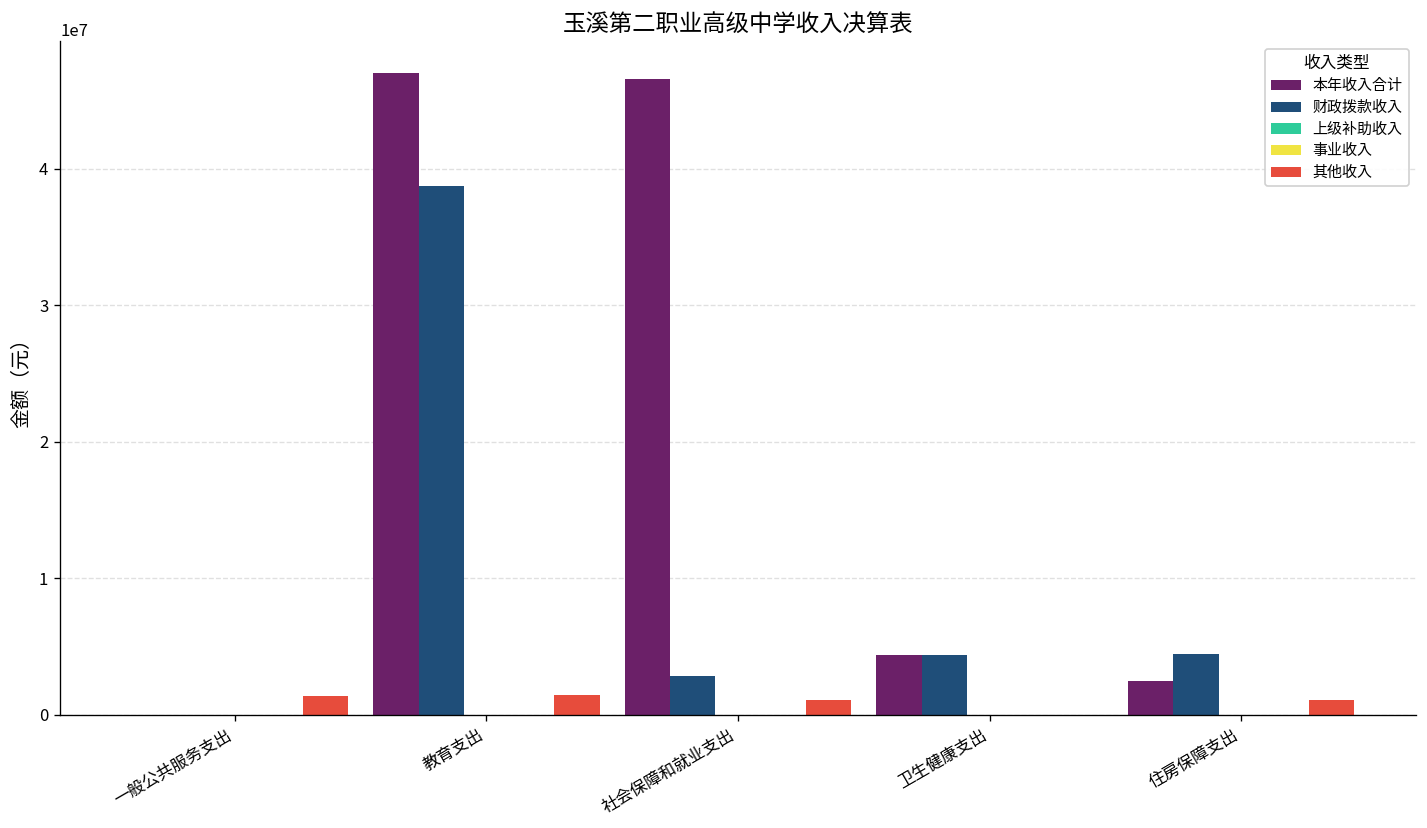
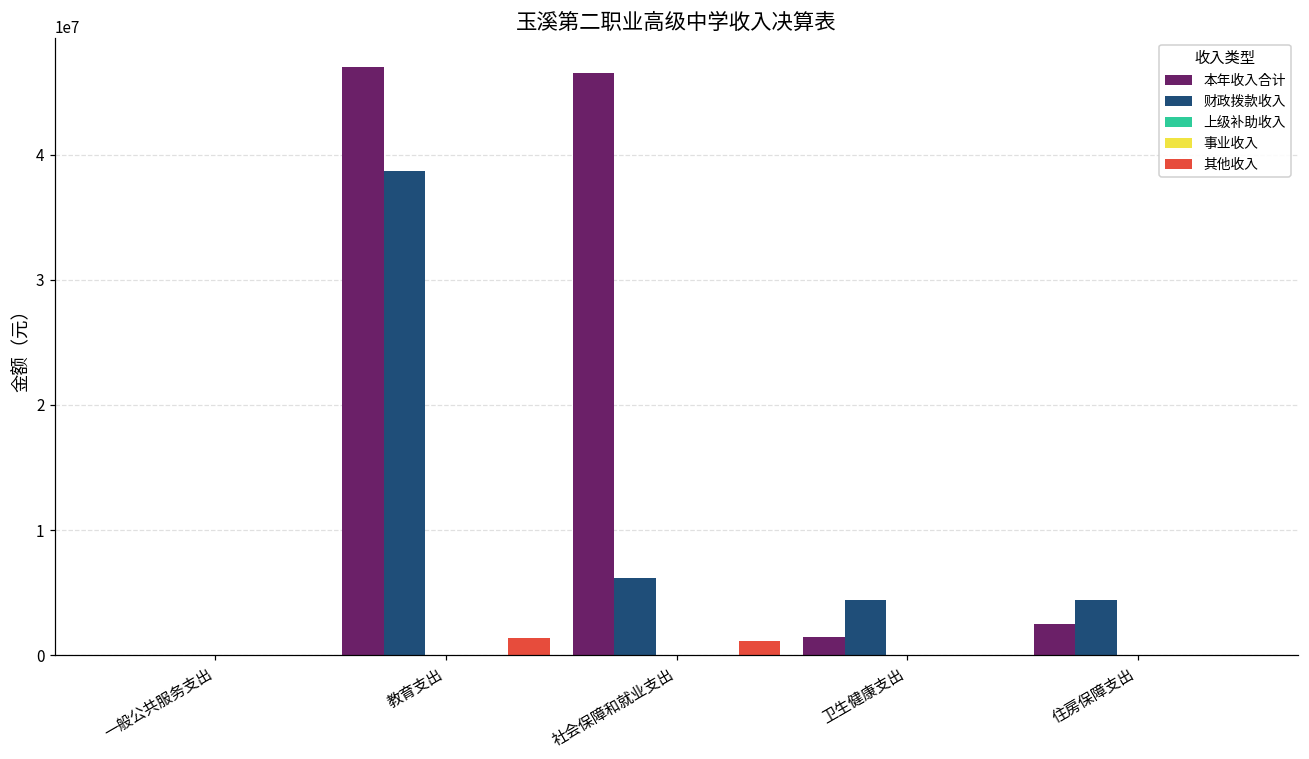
  {
    "本年收入合计": {
      "教育支出": 47000000,
      "社会保障和就业支出": 46500000,
-     "卫生健康支出": 4400000,
+     "卫生健康支出": 1400000,
      "住房保障支出": 2500000
    },
    "财政拨款收入": {
      "教育支出": 38700000,
-     "社会保障和就业支出": 2800000,
+     "社会保障和就业支出": 6200000,
      "卫生健康支出": 4400000,
      "住房保障支出": 4400000
    },
    "上级补助收入": {
      "一般公共服务支出": 0,
      "教育支出": 0,
      "社会保障和就业支出": 0,
      "卫生健康支出": 0,
      "住房保障支出": 0
    },
    "事业收入": {
      "一般公共服务支出": 0,
      "教育支出": 0,
      "社会保障和就业支出": 0,
      "卫生健康支出": 0,
      "住房保障支出": 0
    },
    "其他收入": {
-     "一般公共服务支出": 1300000,
+     "一般公共服务支出": 0,
      "教育支出": 1400000,
      "社会保障和就业支出": 1100000,
      "卫生健康支出": 0,
-     "住房保障支出": 1100000
+     "住房保障支出": 0
    }
  }
